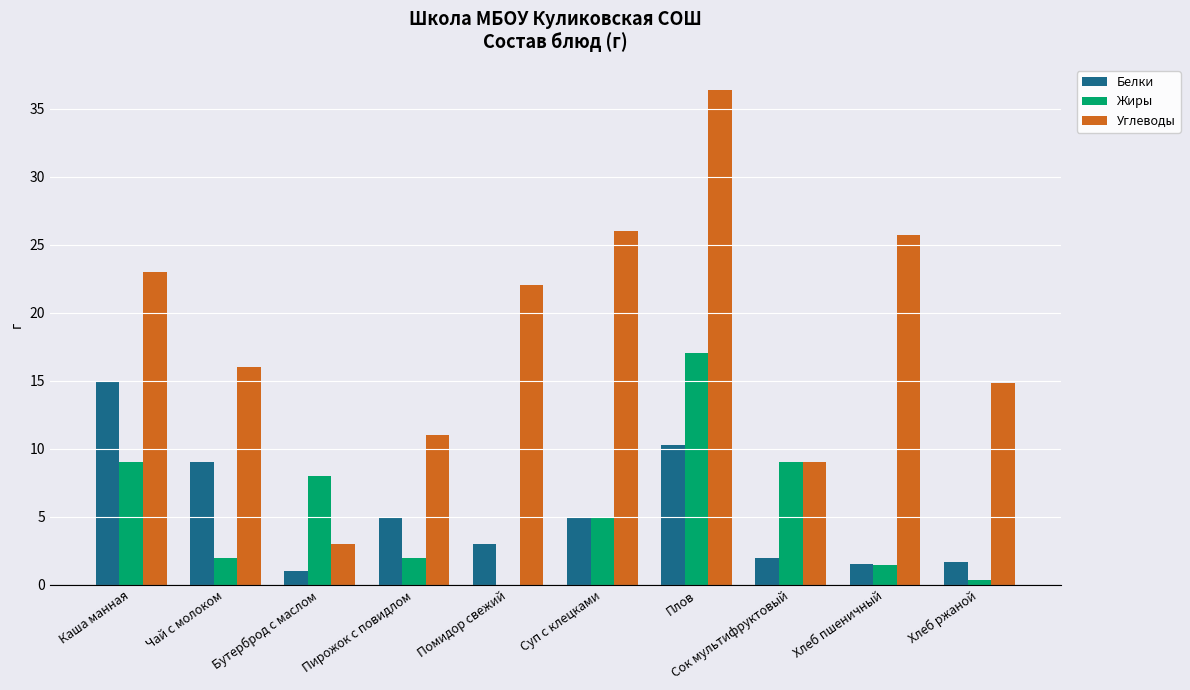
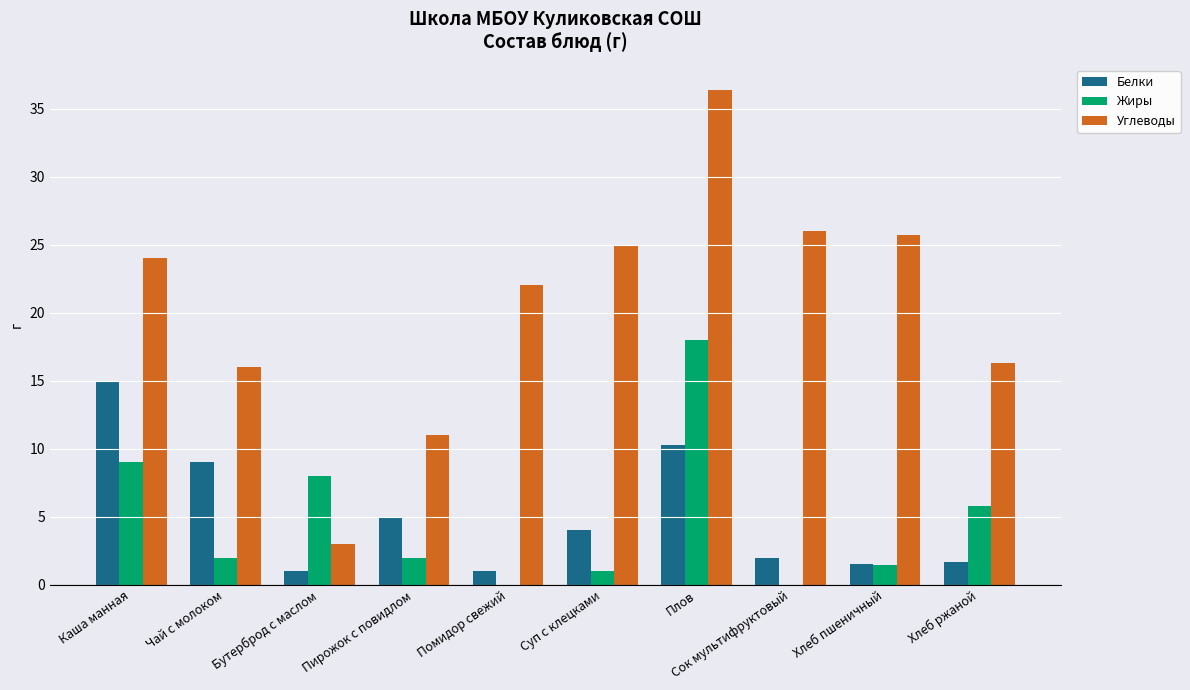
  {
    "Белки": {
      "Каша манная": 15,
      "Чай с молоком": 9,
      "Бутерброд с маслом": 1,
      "Пирожок с повидлом": 5,
-     "Помидор свежий": 3,
-     "Суп с клецками": 5,
+     "Помидор свежий": 1,
+     "Суп с клецками": 4,
      "Плов": 10.3,
      "Сок мультифруктовый": 2,
      "Хлеб пшеничный": 1.6,
      "Хлеб ржаной": 1.7
    },
    "Жиры": {
      "Каша манная": 9.0,
      "Чай с молоком": 2.0,
      "Бутерброд с маслом": 8.0,
      "Пирожок с повидлом": 2.0,
      "Помидор свежий": 0.0,
-     "Суп с клецками": 5,
-     "Плов": 17,
-     "Сок мультифруктовый": 9,
+     "Суп с клецками": 1,
+     "Плов": 18,
+     "Сок мультифруктовый": 0,
      "Хлеб пшеничный": 1.5,
-     "Хлеб ржаной": 0.3
+     "Хлеб ржаной": 5.8
    },
    "Углеводы": {
-     "Каша манная": 23,
+     "Каша манная": 24,
      "Чай с молоком": 16.0,
      "Бутерброд с маслом": 3.0,
      "Пирожок с повидлом": 11.0,
      "Помидор свежий": 22.0,
-     "Суп с клецками": 26,
+     "Суп с клецками": 25,
      "Плов": 36.4,
-     "Сок мультифруктовый": 9,
+     "Сок мультифруктовый": 26,
      "Хлеб пшеничный": 25.7,
-     "Хлеб ржаной": 14.8
+     "Хлеб ржаной": 16.3
    }
  }
